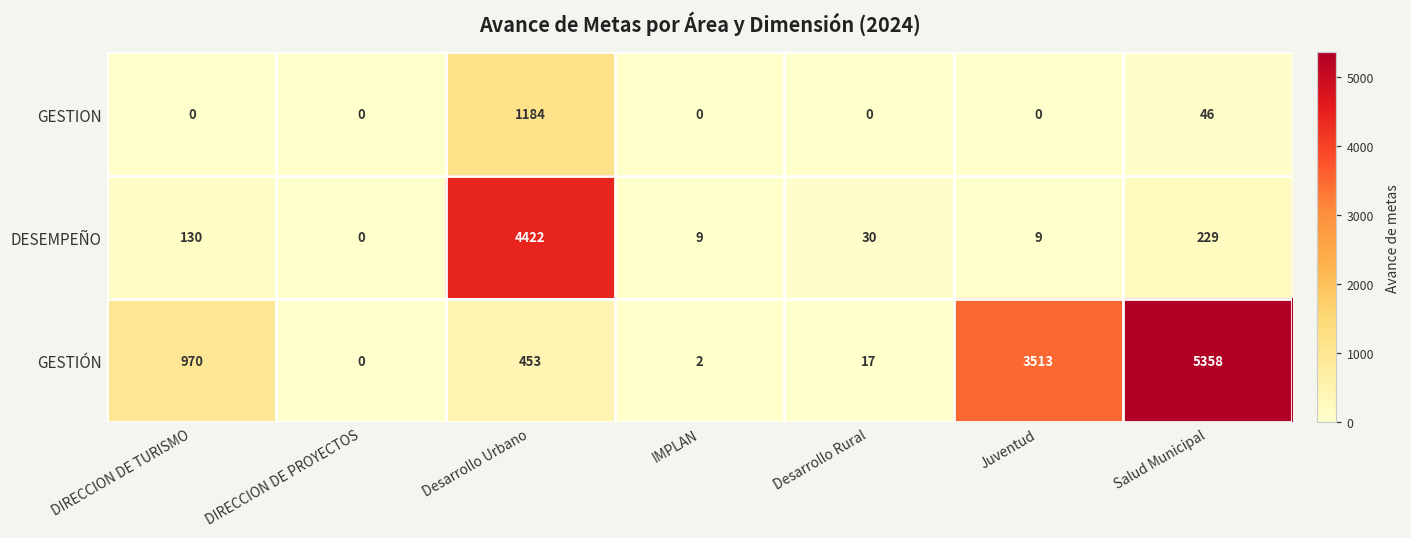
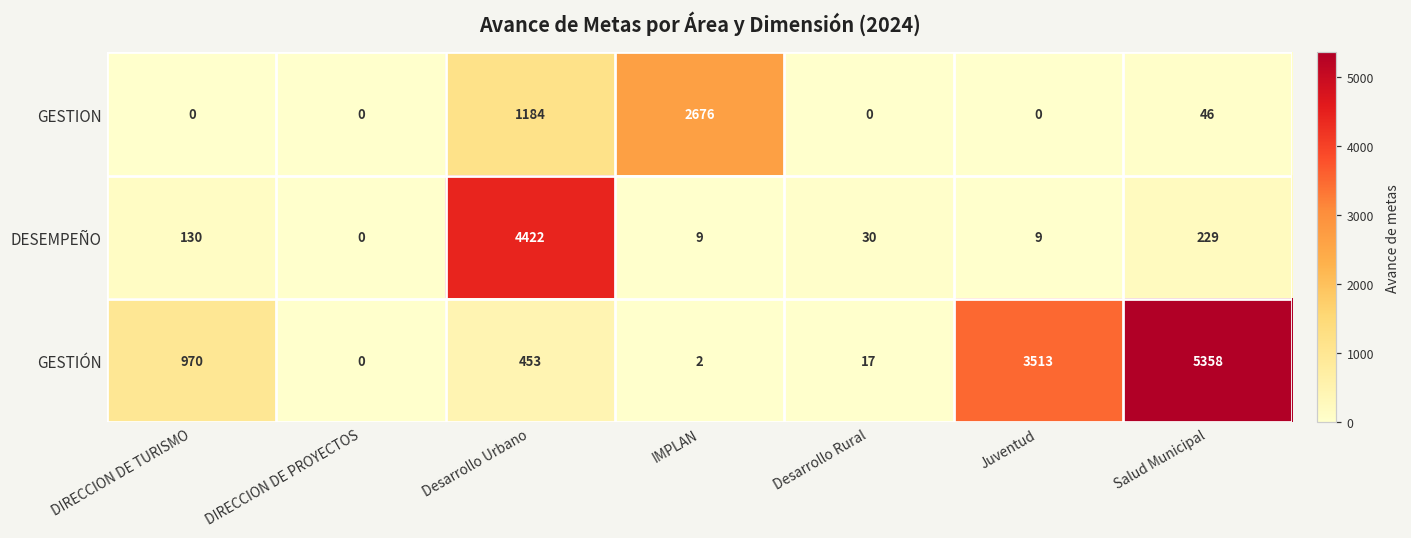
  {
    "GESTION": {
      "DIRECCION DE TURISMO": 0,
      "DIRECCION DE PROYECTOS": 0,
      "Desarrollo Urbano": 1184,
-     "IMPLAN": 0,
+     "IMPLAN": 2676,
      "Desarrollo Rural": 0,
      "Juventud": 0,
      "Salud Municipal": 46
    },
    "DESEMPEÑO": {
      "DIRECCION DE TURISMO": 130,
      "DIRECCION DE PROYECTOS": 0,
      "Desarrollo Urbano": 4422,
      "IMPLAN": 9,
      "Desarrollo Rural": 30,
      "Juventud": 9,
      "Salud Municipal": 229
    },
    "GESTIÓN": {
      "DIRECCION DE TURISMO": 970,
      "DIRECCION DE PROYECTOS": 0,
      "Desarrollo Urbano": 453,
      "IMPLAN": 2,
      "Desarrollo Rural": 17,
      "Juventud": 3513,
      "Salud Municipal": 5358
    }
  }
